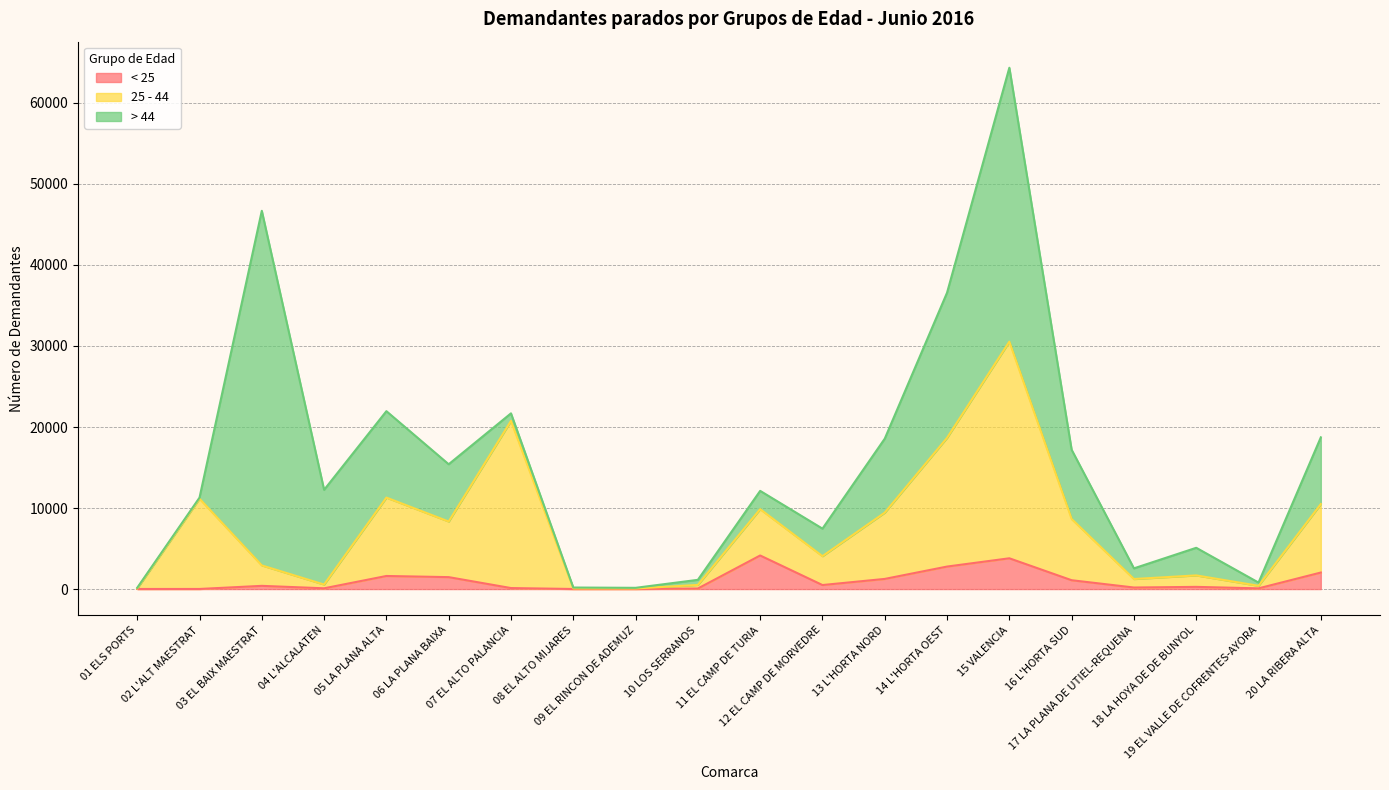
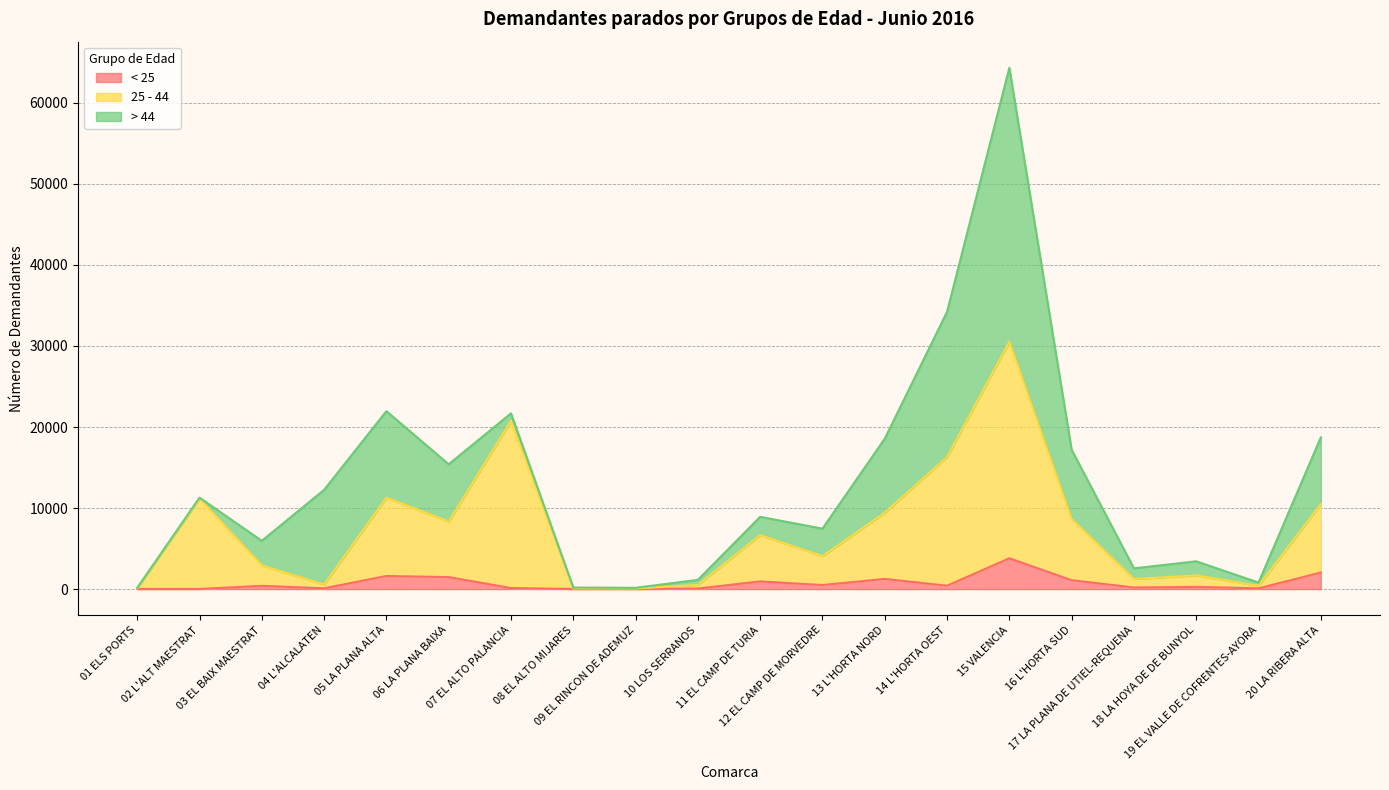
  {
    "< 25": {
      "02 L'ALT MAESTRAT": 0,
      "03 EL BAIX MAESTRAT": 0,
      "04 L'ALCALATEN": 0,
      "05 LA PLANA ALTA": 2000,
      "06 LA PLANA BAIXA": 1000,
      "07 EL ALTO PALANCIA": 0,
      "10 LOS SERRANOS": 0,
-     "11 EL CAMP DE TURIA": 4000,
+     "11 EL CAMP DE TURIA": 1000,
      "12 EL CAMP DE MORVEDRE": 0,
      "13 L'HORTA NORD": 1000,
-     "14 L'HORTA OEST": 3000,
+     "14 L'HORTA OEST": 0,
      "15 VALENCIA": 4000,
      "16 L'HORTA SUD": 1000,
      "17 LA PLANA DE UTIEL-REQUENA": 0,
      "18 LA HOYA DE DE BUNYOL": 0,
      "19 EL VALLE DE COFRENTES-AYORA": 0,
      "20 LA RIBERA ALTA": 2000
    },
    "25 - 44": {
      "03 EL BAIX MAESTRAT": 3000,
      "04 L'ALCALATEN": 0,
      "05 LA PLANA ALTA": 10000,
      "06 LA PLANA BAIXA": 7000,
      "07 EL ALTO PALANCIA": 21000,
      "10 LOS SERRANOS": 0,
      "11 EL CAMP DE TURIA": 6000,
      "12 EL CAMP DE MORVEDRE": 4000,
      "13 L'HORTA NORD": 8000,
      "14 L'HORTA OEST": 16000,
      "15 VALENCIA": 27000,
      "16 L'HORTA SUD": 8000,
      "17 LA PLANA DE UTIEL-REQUENA": 1000,
      "18 LA HOYA DE DE BUNYOL": 1000,
      "19 EL VALLE DE COFRENTES-AYORA": 0,
      "20 LA RIBERA ALTA": 8000
    },
    "> 44": {
-     "03 EL BAIX MAESTRAT": 44000,
+     "03 EL BAIX MAESTRAT": 3000,
      "04 L'ALCALATEN": 12000,
      "05 LA PLANA ALTA": 11000,
      "06 LA PLANA BAIXA": 7000,
      "07 EL ALTO PALANCIA": 1000,
      "10 LOS SERRANOS": 1000,
      "11 EL CAMP DE TURIA": 2000,
      "12 EL CAMP DE MORVEDRE": 3000,
      "13 L'HORTA NORD": 9000,
      "14 L'HORTA OEST": 18000,
      "15 VALENCIA": 34000,
      "16 L'HORTA SUD": 9000,
      "17 LA PLANA DE UTIEL-REQUENA": 1000,
-     "18 LA HOYA DE DE BUNYOL": 3000,
+     "18 LA HOYA DE DE BUNYOL": 2000,
      "19 EL VALLE DE COFRENTES-AYORA": 0,
      "20 LA RIBERA ALTA": 8000
    }
  }
